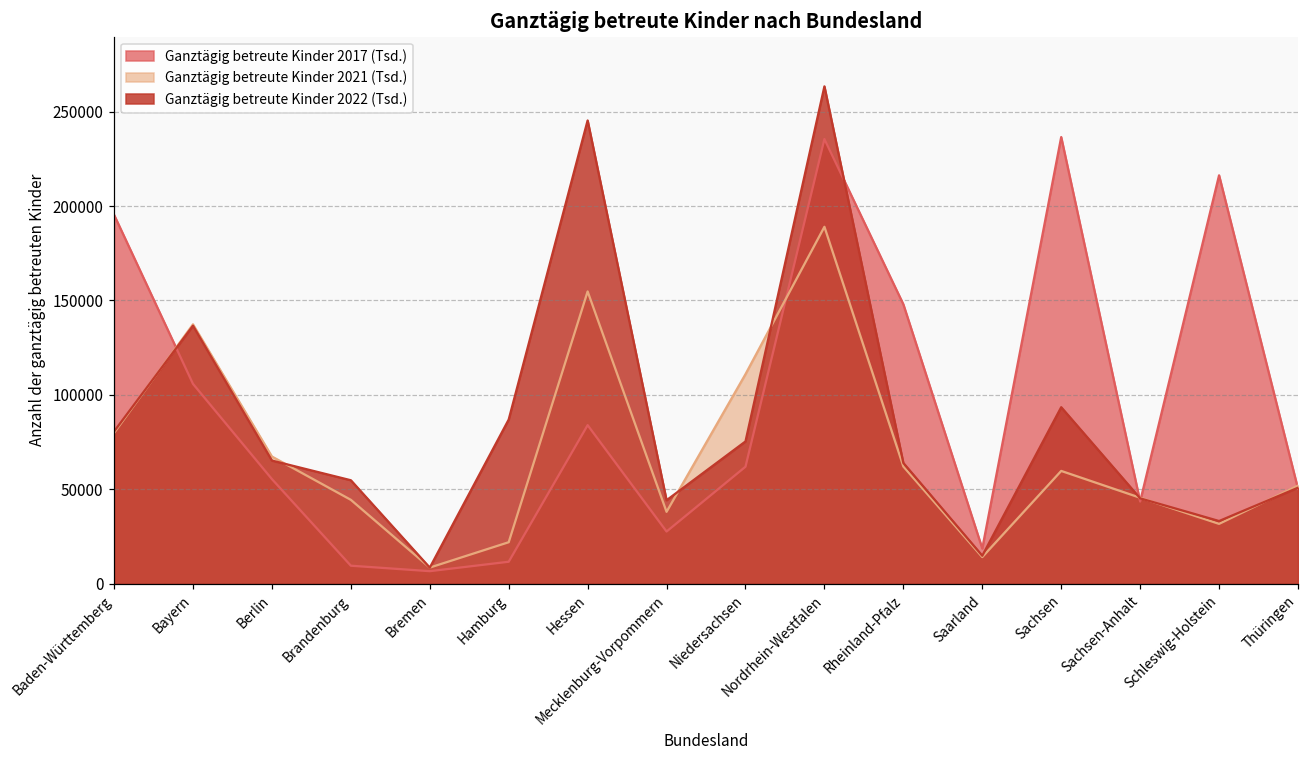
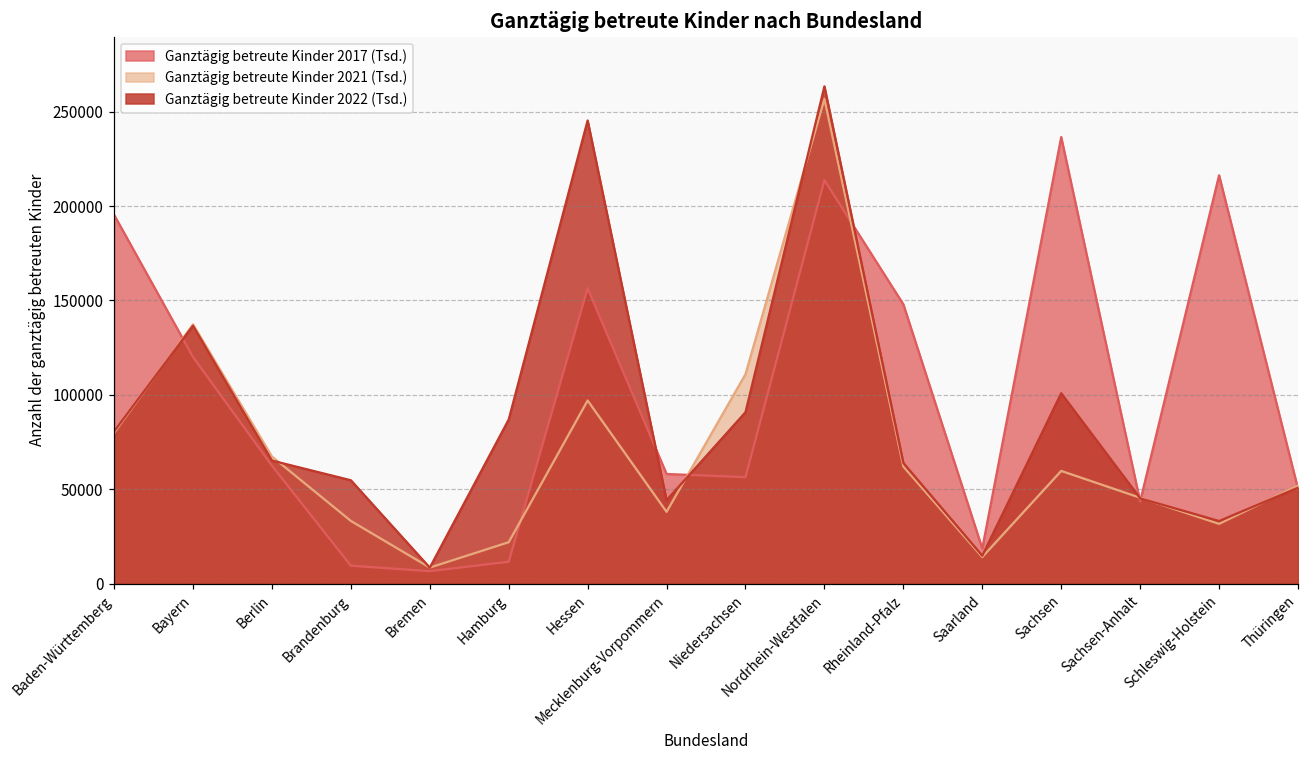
  {
    "Ganztägig betreute Kinder 2017 (Tsd.)": {
      "Baden-Württemberg": 195000,
-     "Bayern": 106000,
-     "Berlin": 55000,
+     "Bayern": 120000,
+     "Berlin": 62000,
      "Brandenburg": 10000,
      "Bremen": 7000,
      "Hamburg": 12000,
-     "Hessen": 84000,
-     "Mecklenburg-Vorpommern": 28000,
-     "Niedersachsen": 62000,
-     "Nordrhein-Westfalen": 235000,
+     "Hessen": 156000,
+     "Mecklenburg-Vorpommern": 58000,
+     "Niedersachsen": 56000,
+     "Nordrhein-Westfalen": 214000,
      "Rheinland-Pfalz": 148000,
      "Saarland": 19000,
      "Sachsen": 236000,
      "Sachsen-Anhalt": 44000,
      "Schleswig-Holstein": 216000
    },
    "Ganztägig betreute Kinder 2021 (Tsd.)": {
      "Berlin": 67000,
-     "Brandenburg": 44000,
+     "Brandenburg": 33000,
      "Hamburg": 22000,
-     "Hessen": 155000,
+     "Hessen": 97000,
      "Mecklenburg-Vorpommern": 38000,
      "Niedersachsen": 111000,
-     "Nordrhein-Westfalen": 189000,
+     "Nordrhein-Westfalen": 257000,
      "Rheinland-Pfalz": 62000,
      "Sachsen": 60000
    },
    "Ganztägig betreute Kinder 2022 (Tsd.)": {
      "Berlin": 65000,
      "Brandenburg": 55000,
      "Hamburg": 87000,
      "Hessen": 245000,
      "Mecklenburg-Vorpommern": 44000,
-     "Niedersachsen": 75000,
+     "Niedersachsen": 91000,
      "Nordrhein-Westfalen": 263000,
      "Rheinland-Pfalz": 64000,
-     "Sachsen": 93000
+     "Sachsen": 101000
    }
  }
